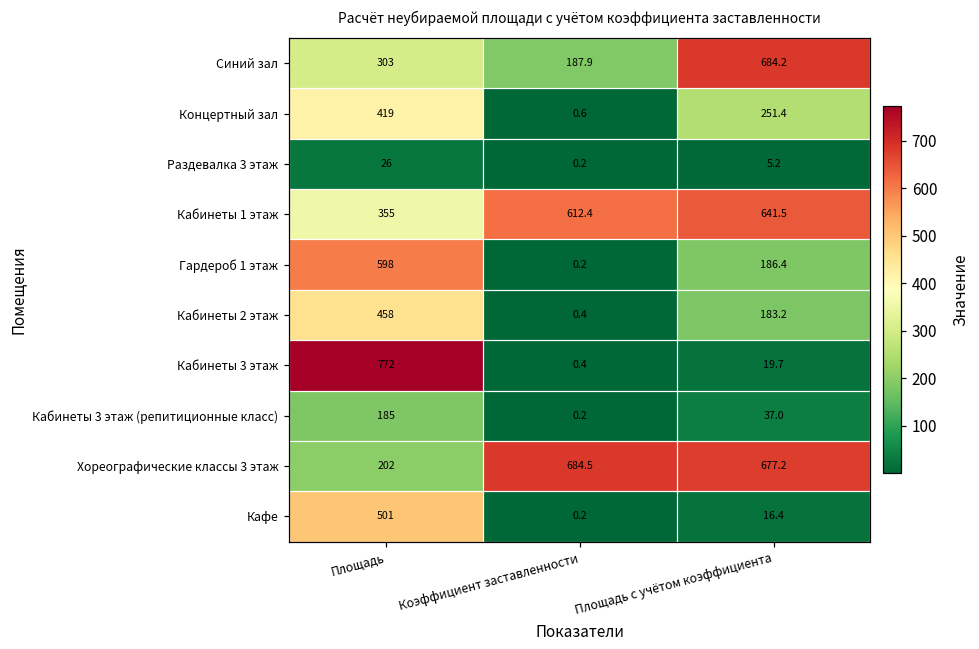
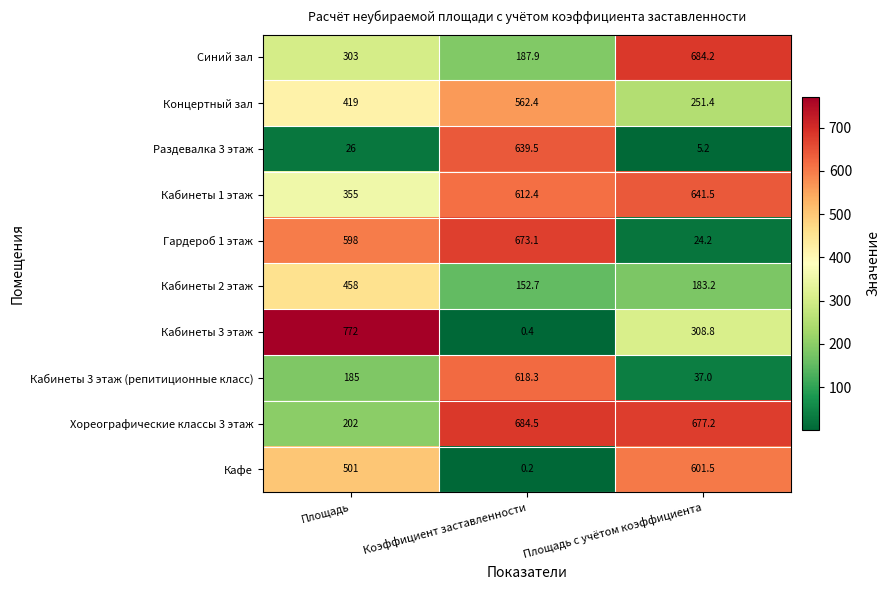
  {
    "Синий зал": {
      "Площадь": 303,
      "Коэффициент заставленности": 187.9,
      "Площадь с учётом коэффициента": 684.2
    },
    "Концертный зал": {
      "Площадь": 419,
-     "Коэффициент заставленности": 0.6,
+     "Коэффициент заставленности": 562.4,
      "Площадь с учётом коэффициента": 251.4
    },
    "Раздевалка 3 этаж": {
      "Площадь": 26,
-     "Коэффициент заставленности": 0.2,
+     "Коэффициент заставленности": 639.5,
      "Площадь с учётом коэффициента": 5.2
    },
    "Кабинеты 1 этаж": {
      "Площадь": 355,
      "Коэффициент заставленности": 612.4,
      "Площадь с учётом коэффициента": 641.5
    },
    "Гардероб 1 этаж": {
      "Площадь": 598,
-     "Коэффициент заставленности": 0.2,
-     "Площадь с учётом коэффициента": 186.4
+     "Коэффициент заставленности": 673.1,
+     "Площадь с учётом коэффициента": 24.2
    },
    "Кабинеты 2 этаж": {
      "Площадь": 458,
-     "Коэффициент заставленности": 0.4,
+     "Коэффициент заставленности": 152.7,
      "Площадь с учётом коэффициента": 183.2
    },
    "Кабинеты 3 этаж": {
      "Площадь": 772,
      "Коэффициент заставленности": 0.4,
-     "Площадь с учётом коэффициента": 19.7
+     "Площадь с учётом коэффициента": 308.8
    },
    "Кабинеты 3 этаж (репитиционные класс)": {
      "Площадь": 185,
-     "Коэффициент заставленности": 0.2,
+     "Коэффициент заставленности": 618.3,
      "Площадь с учётом коэффициента": 37.0
    },
    "Хореографические классы 3 этаж": {
      "Площадь": 202,
      "Коэффициент заставленности": 684.5,
      "Площадь с учётом коэффициента": 677.2
    },
    "Кафе": {
      "Площадь": 501,
      "Коэффициент заставленности": 0.2,
-     "Площадь с учётом коэффициента": 16.4
+     "Площадь с учётом коэффициента": 601.5
    }
  }
